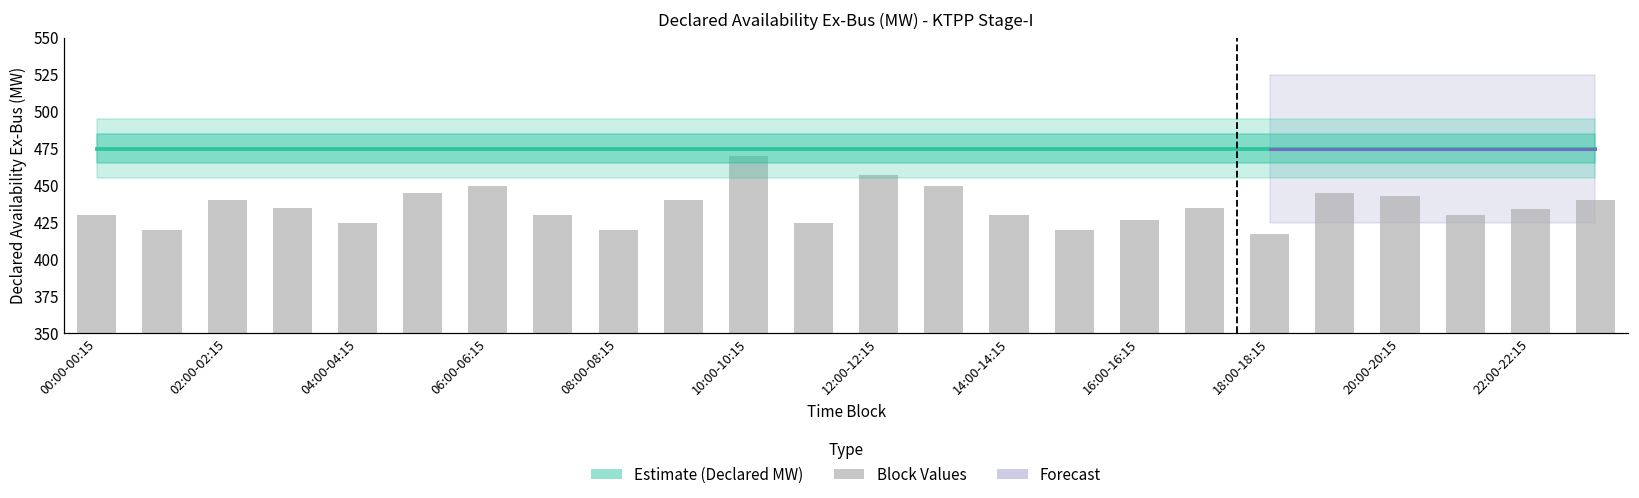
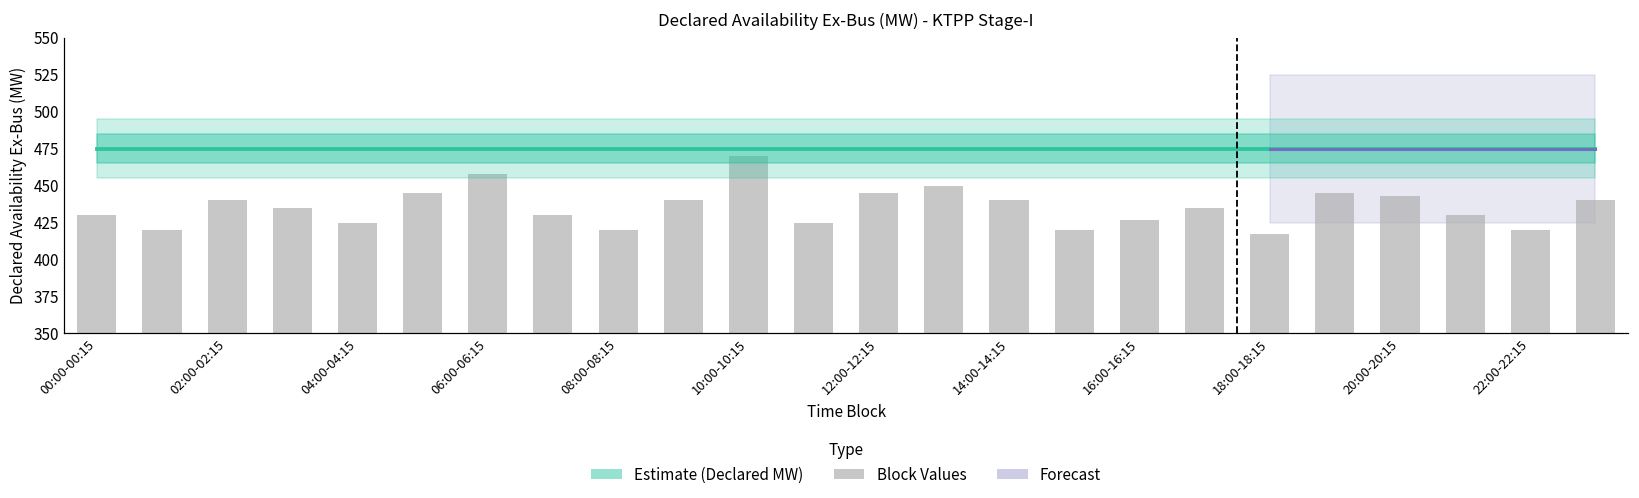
  {
    "Block Values": {
      "00:00-00:15": 430,
      "02:00-02:15": 440,
      "04:00-04:15": 425,
-     "06:00-06:15": 450,
+     "06:00-06:15": 458,
      "08:00-08:15": 420,
      "10:00-10:15": 470,
-     "12:00-12:15": 457,
-     "14:00-14:15": 430,
+     "12:00-12:15": 445,
+     "14:00-14:15": 440,
      "16:00-16:15": 427,
      "18:00-18:15": 417,
      "20:00-20:15": 443,
-     "22:00-22:15": 434
+     "22:00-22:15": 420
    }
  }
